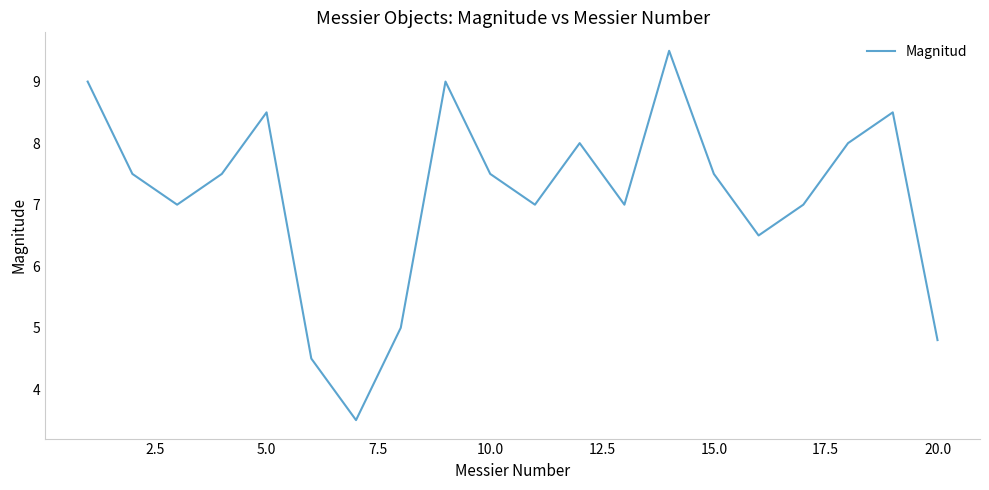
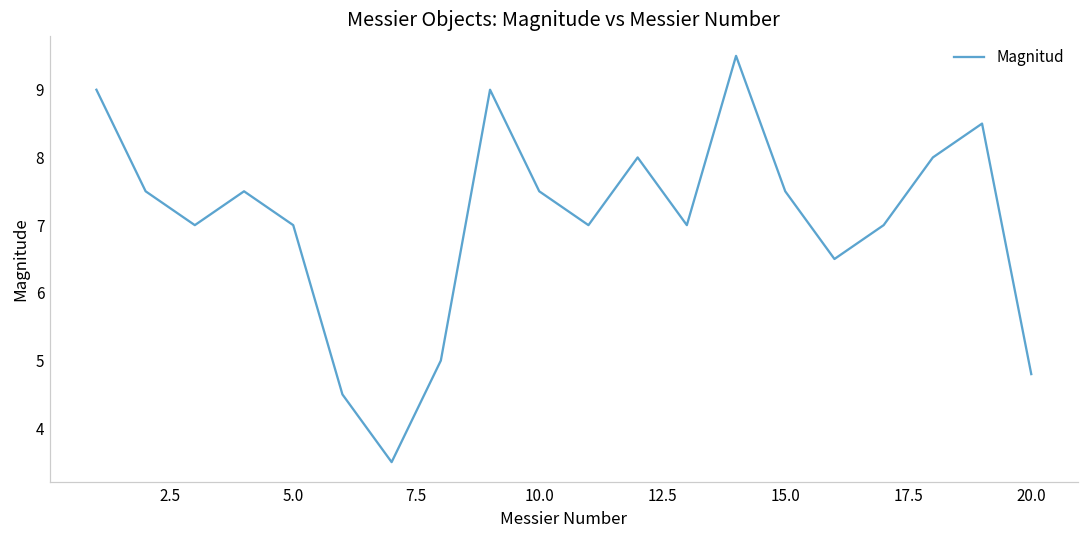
  {
-   "5.0": 8.5,
+   "5.0": 7.0,
    "10.0": 7.5,
    "15.0": 7.5,
    "20.0": 4.8
  }
